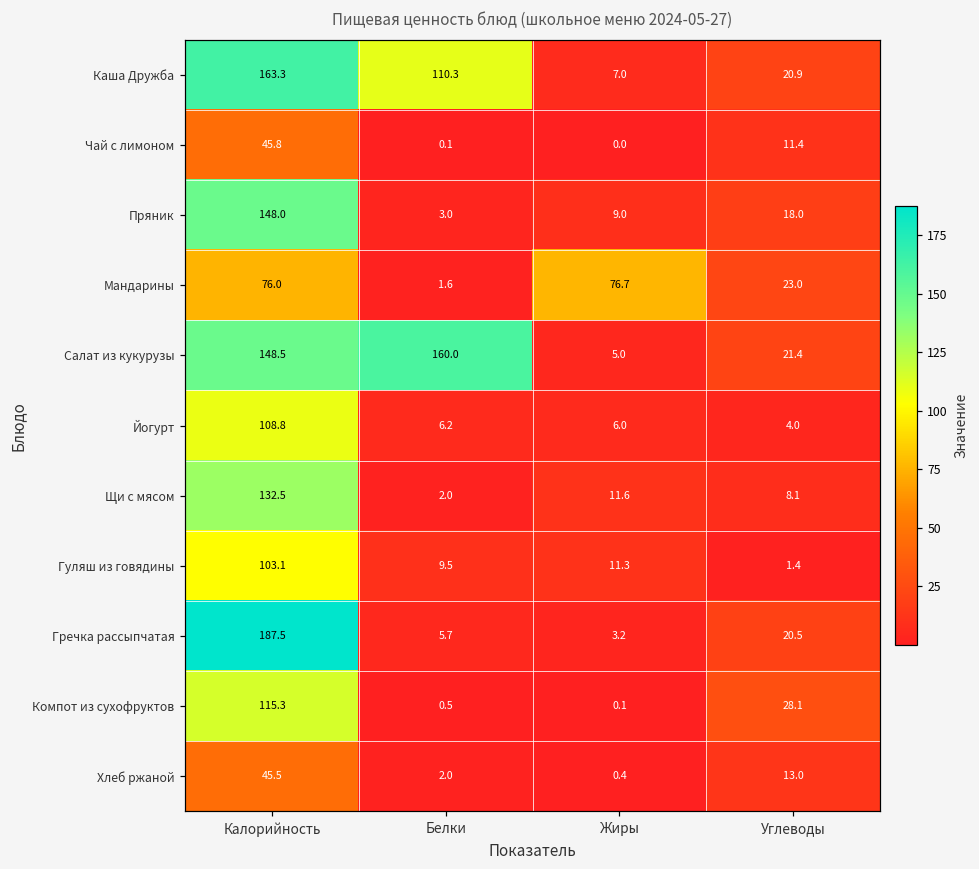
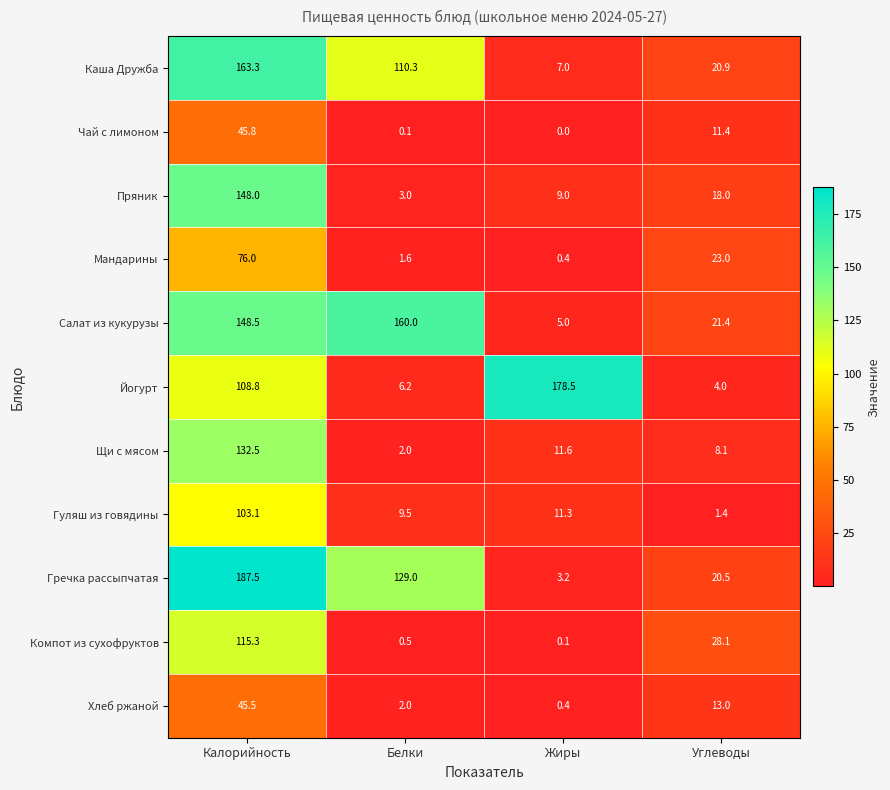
  {
    "Каша Дружба": {
      "Калорийность": 163.3,
      "Белки": 110.3,
      "Жиры": 7.0,
      "Углеводы": 20.9
    },
    "Чай с лимоном": {
      "Калорийность": 45.8,
      "Белки": 0.1,
      "Жиры": 0.0,
      "Углеводы": 11.4
    },
    "Пряник": {
      "Калорийность": 148.0,
      "Белки": 3.0,
      "Жиры": 9.0,
      "Углеводы": 18.0
    },
    "Мандарины": {
      "Калорийность": 76.0,
      "Белки": 1.6,
-     "Жиры": 76.7,
+     "Жиры": 0.4,
      "Углеводы": 23.0
    },
    "Салат из кукурузы": {
      "Калорийность": 148.5,
      "Белки": 160.0,
      "Жиры": 5.0,
      "Углеводы": 21.4
    },
    "Йогурт": {
      "Калорийность": 108.8,
      "Белки": 6.2,
-     "Жиры": 6.0,
+     "Жиры": 178.5,
      "Углеводы": 4.0
    },
    "Щи с мясом": {
      "Калорийность": 132.5,
      "Белки": 2.0,
      "Жиры": 11.6,
      "Углеводы": 8.1
    },
    "Гуляш из говядины": {
      "Калорийность": 103.1,
      "Белки": 9.5,
      "Жиры": 11.3,
      "Углеводы": 1.4
    },
    "Гречка рассыпчатая": {
      "Калорийность": 187.5,
-     "Белки": 5.7,
+     "Белки": 129.0,
      "Жиры": 3.2,
      "Углеводы": 20.5
    },
    "Компот из сухофруктов": {
      "Калорийность": 115.3,
      "Белки": 0.5,
      "Жиры": 0.1,
      "Углеводы": 28.1
    },
    "Хлеб ржаной": {
      "Калорийность": 45.5,
      "Белки": 2.0,
      "Жиры": 0.4,
      "Углеводы": 13.0
    }
  }
